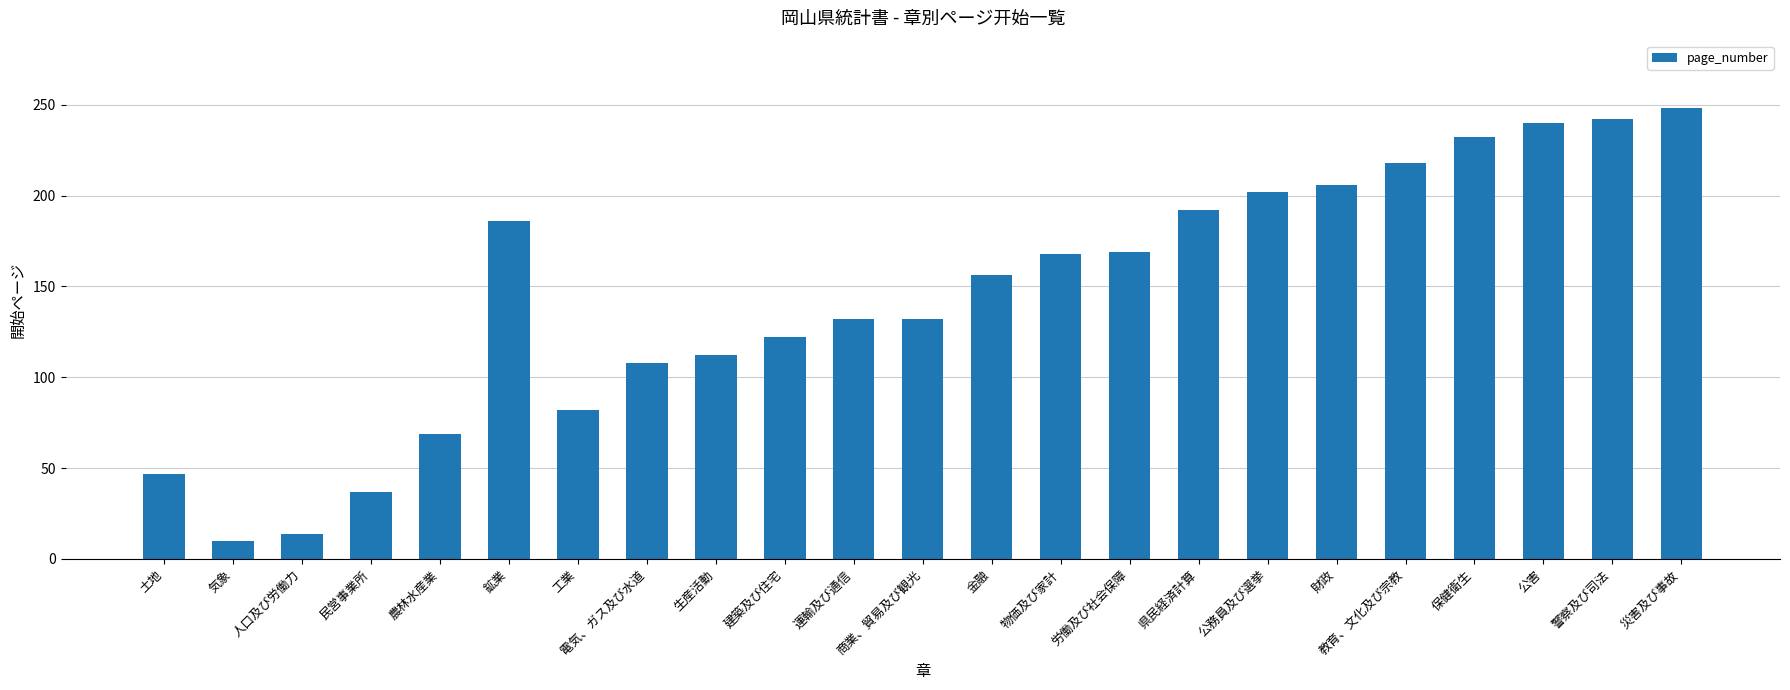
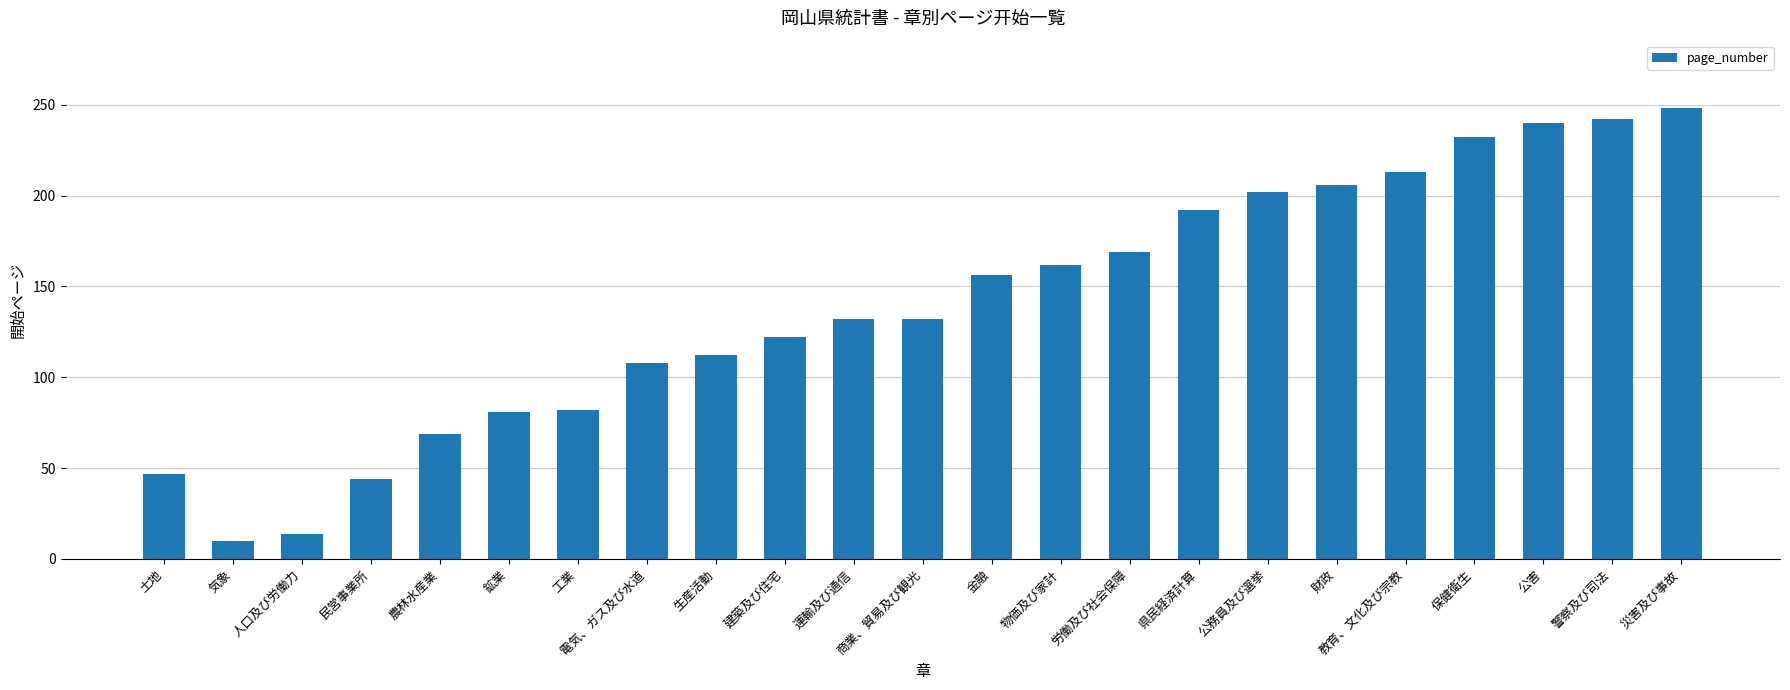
  {
    "土地": 47,
    "気象": 10,
    "人口及び労働力": 14,
-   "民営事業所": 37,
+   "民営事業所": 44,
    "農林水産業": 69,
-   "鉱業": 186,
+   "鉱業": 81,
    "工業": 82,
    "電気、ガス及び水道": 108,
    "生産活動": 112,
    "建築及び住宅": 122,
    "運輸及び通信": 132,
    "商業、貿易及び観光": 132,
    "金融": 156,
-   "物価及び家計": 168,
+   "物価及び家計": 162,
    "労働及び社会保障": 169,
    "県民経済計算": 192,
    "公務員及び選挙": 202,
    "財政": 206,
-   "教育、文化及び宗教": 218,
+   "教育、文化及び宗教": 213,
    "保健衛生": 232,
    "公害": 240,
    "警察及び司法": 242,
    "災害及び事故": 248
  }
